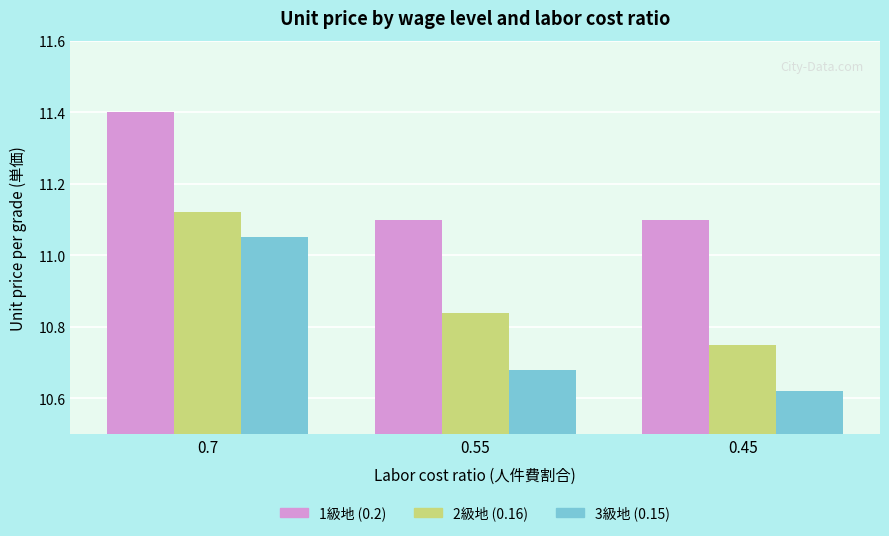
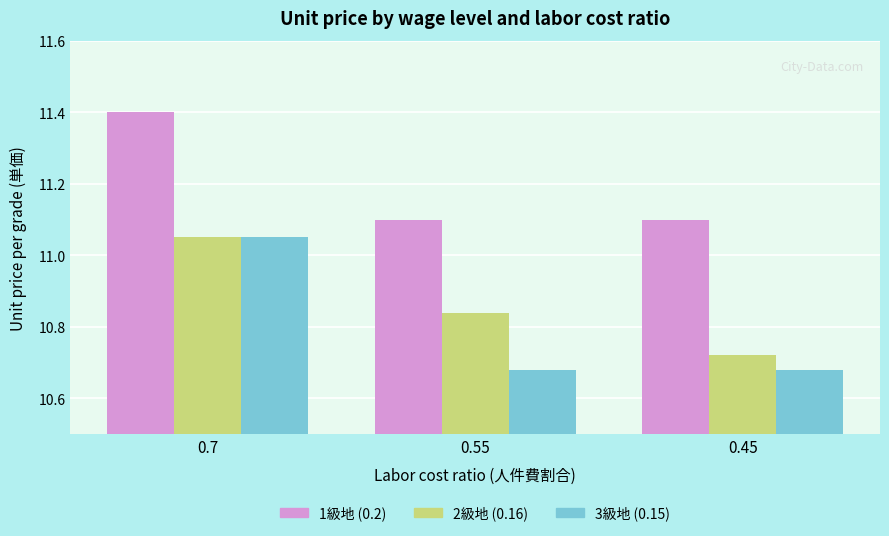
  {
    "1級地 (0.2)": {
      "0.7": 11.40,
      "0.55": 11.10,
      "0.45": 11.10
    },
    "2級地 (0.16)": {
-     "0.7": 11.12,
+     "0.7": 11.05,
      "0.55": 10.84,
-     "0.45": 10.75
+     "0.45": 10.72
    },
    "3級地 (0.15)": {
      "0.7": 11.05,
      "0.55": 10.68,
-     "0.45": 10.62
+     "0.45": 10.68
    }
  }
